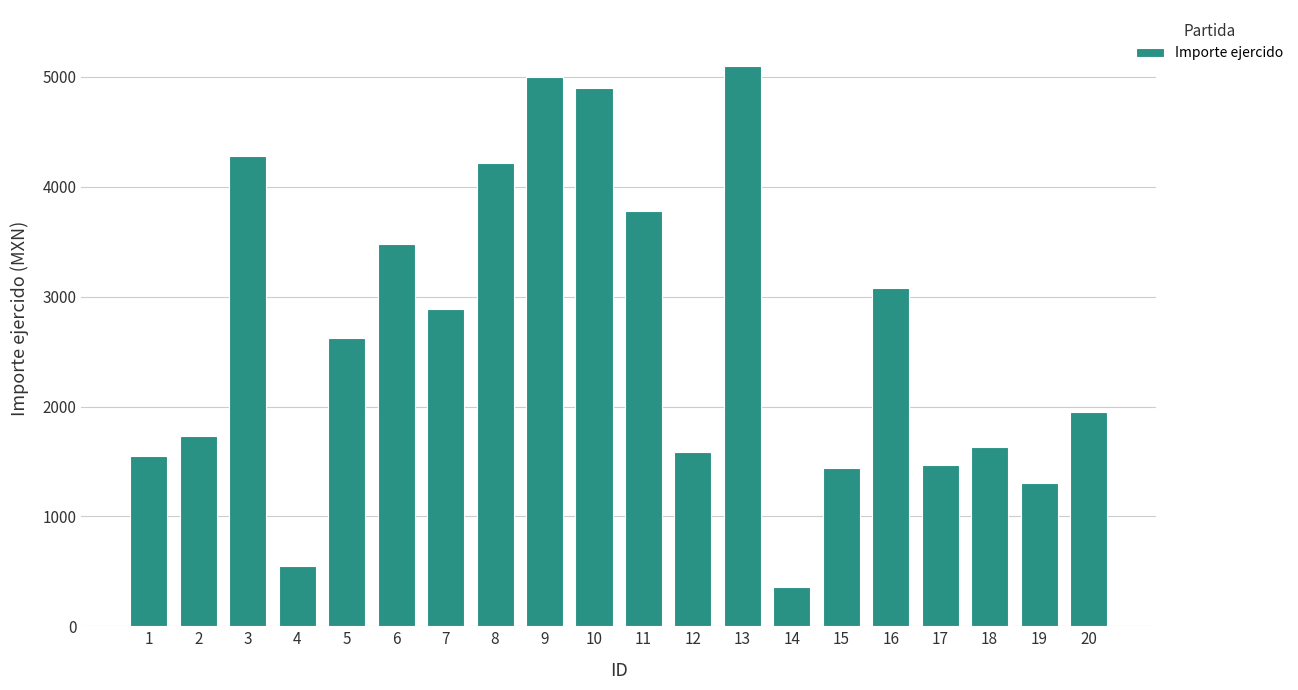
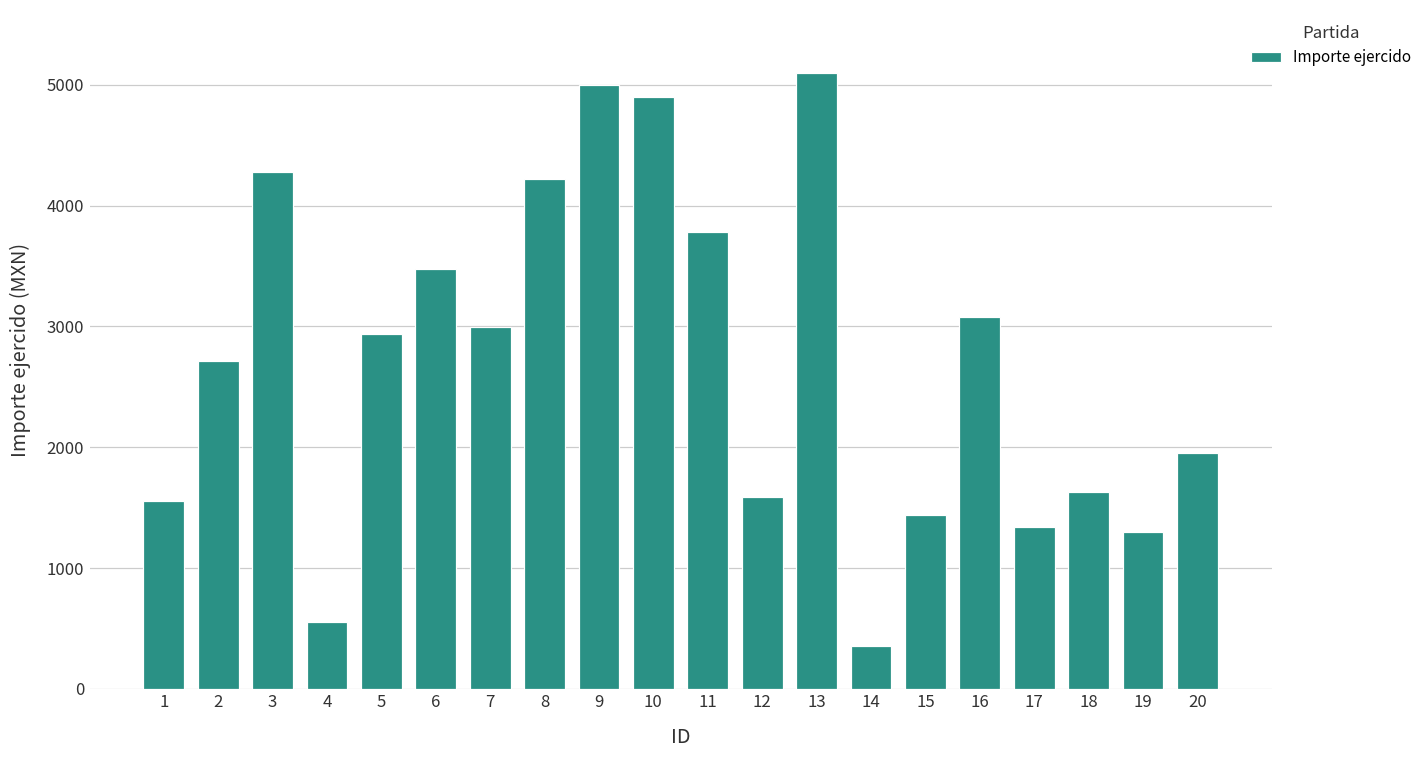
  {
    "1": 1550,
-   "2": 1730,
+   "2": 2710,
    "3": 4280,
    "4": 550,
-   "5": 2620,
+   "5": 2930,
    "6": 3480,
-   "7": 2890,
+   "7": 3000,
    "8": 4220,
    "9": 5000,
    "10": 4900,
    "11": 3780,
    "12": 1590,
    "13": 5100,
    "14": 350,
    "15": 1440,
    "16": 3080,
-   "17": 1460,
+   "17": 1340,
    "18": 1630,
    "19": 1300,
    "20": 1950
  }
